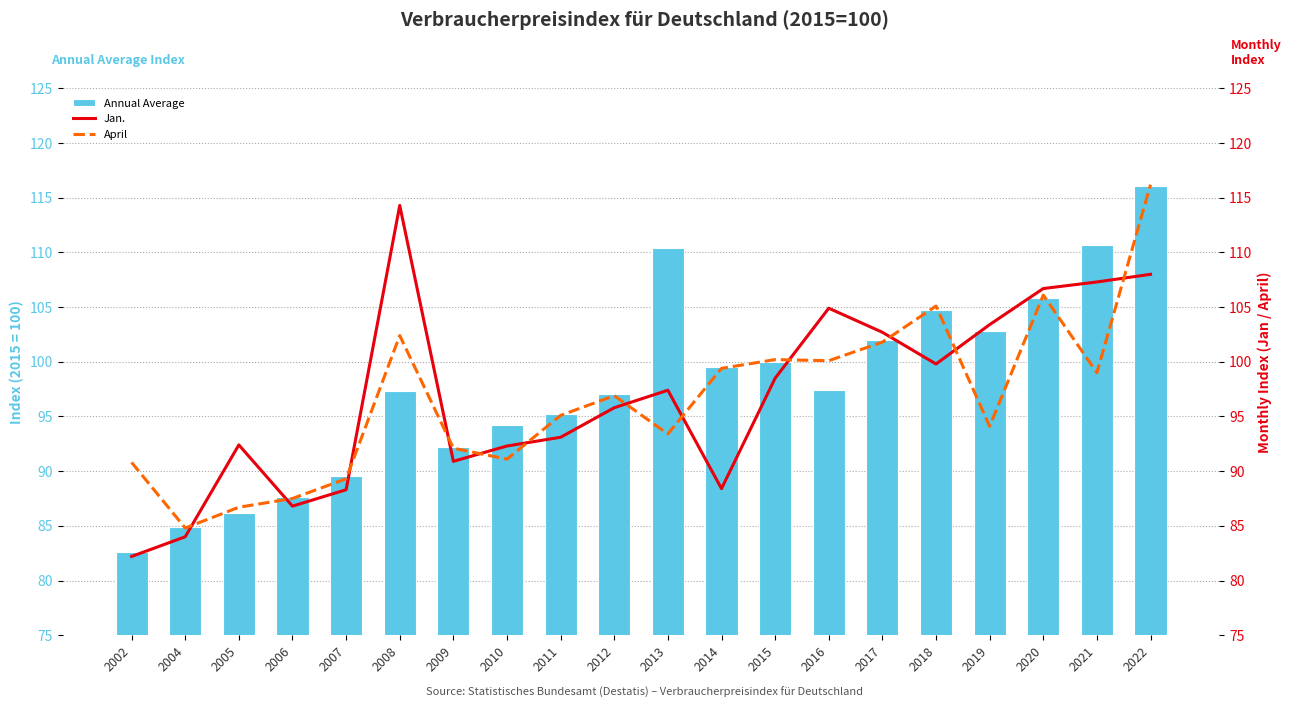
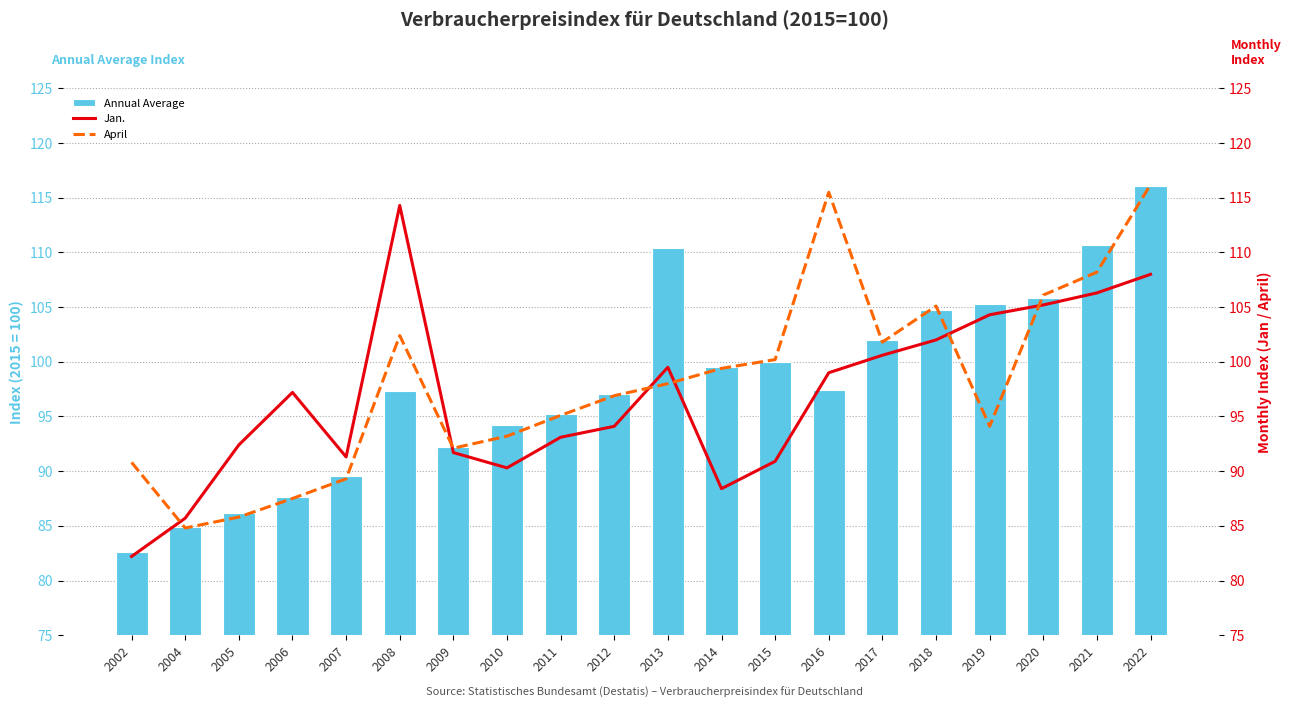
  {
    "Annual Average": {
      "2002": 82.6,
      "2004": 84.9,
      "2005": 86.2,
      "2006": 87.6,
      "2007": 89.6,
      "2008": 97.3,
      "2009": 92.2,
      "2010": 94.2,
      "2011": 95.2,
      "2012": 97.1,
      "2013": 110.4,
      "2014": 99.5,
      "2015": 100.0,
      "2016": 97.4,
      "2017": 102.0,
      "2018": 104.7,
-     "2019": 102.8,
+     "2019": 105.3,
      "2020": 105.8,
      "2021": 110.7,
      "2022": 116.1
    },
    "Jan.": {
      "2002": 82.2,
-     "2004": 84.0,
+     "2004": 85.7,
      "2005": 92.4,
-     "2006": 86.8,
-     "2007": 88.3,
+     "2006": 97.2,
+     "2007": 91.3,
      "2008": 114.3,
-     "2009": 90.9,
-     "2010": 92.3,
+     "2009": 91.7,
+     "2010": 90.3,
      "2011": 93.1,
-     "2012": 95.8,
-     "2013": 97.4,
+     "2012": 94.1,
+     "2013": 99.5,
      "2014": 88.4,
-     "2015": 98.5,
-     "2016": 104.9,
-     "2017": 102.7,
-     "2018": 99.8,
-     "2019": 103.4,
-     "2020": 106.7,
-     "2021": 107.3,
+     "2015": 90.9,
+     "2016": 99.0,
+     "2017": 100.6,
+     "2018": 102.0,
+     "2019": 104.3,
+     "2020": 105.2,
+     "2021": 106.3,
      "2022": 108.0
    },
    "April": {
      "2002": 90.8,
      "2004": 84.8,
-     "2005": 86.7,
+     "2005": 85.8,
      "2006": 87.5,
      "2007": 89.3,
      "2008": 102.4,
      "2009": 92.1,
-     "2010": 91.1,
+     "2010": 93.2,
      "2011": 95.1,
      "2012": 96.9,
-     "2013": 93.4,
+     "2013": 98.0,
      "2014": 99.4,
      "2015": 100.2,
-     "2016": 100.1,
+     "2016": 115.5,
      "2017": 101.8,
      "2018": 105.1,
      "2019": 94.1,
      "2020": 106.1,
-     "2021": 99.0,
+     "2021": 108.2,
      "2022": 116.2
    }
  }
